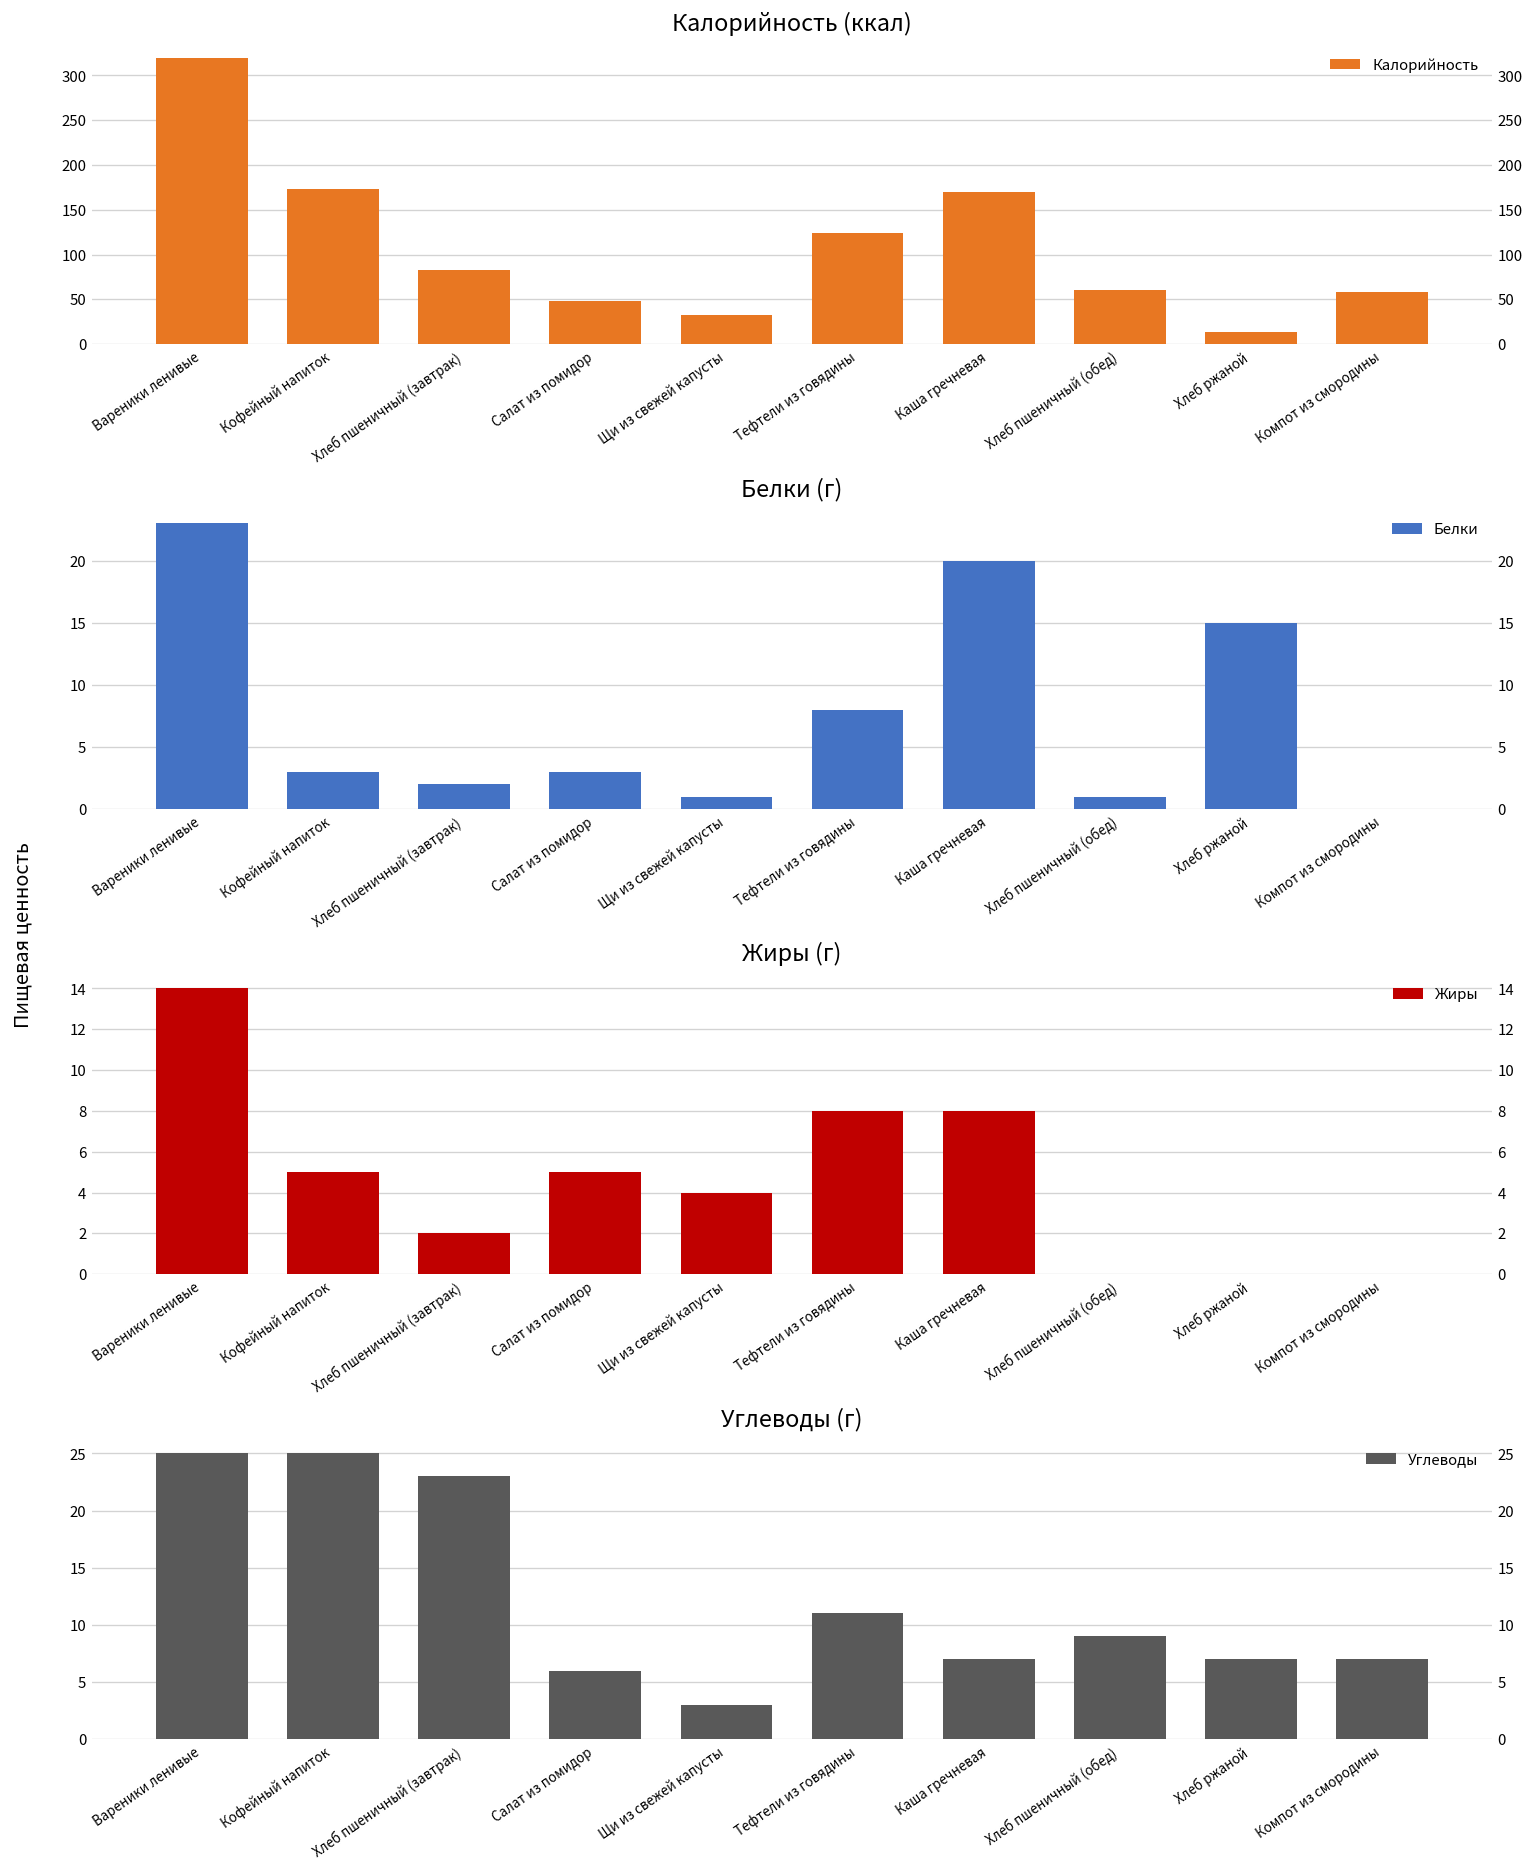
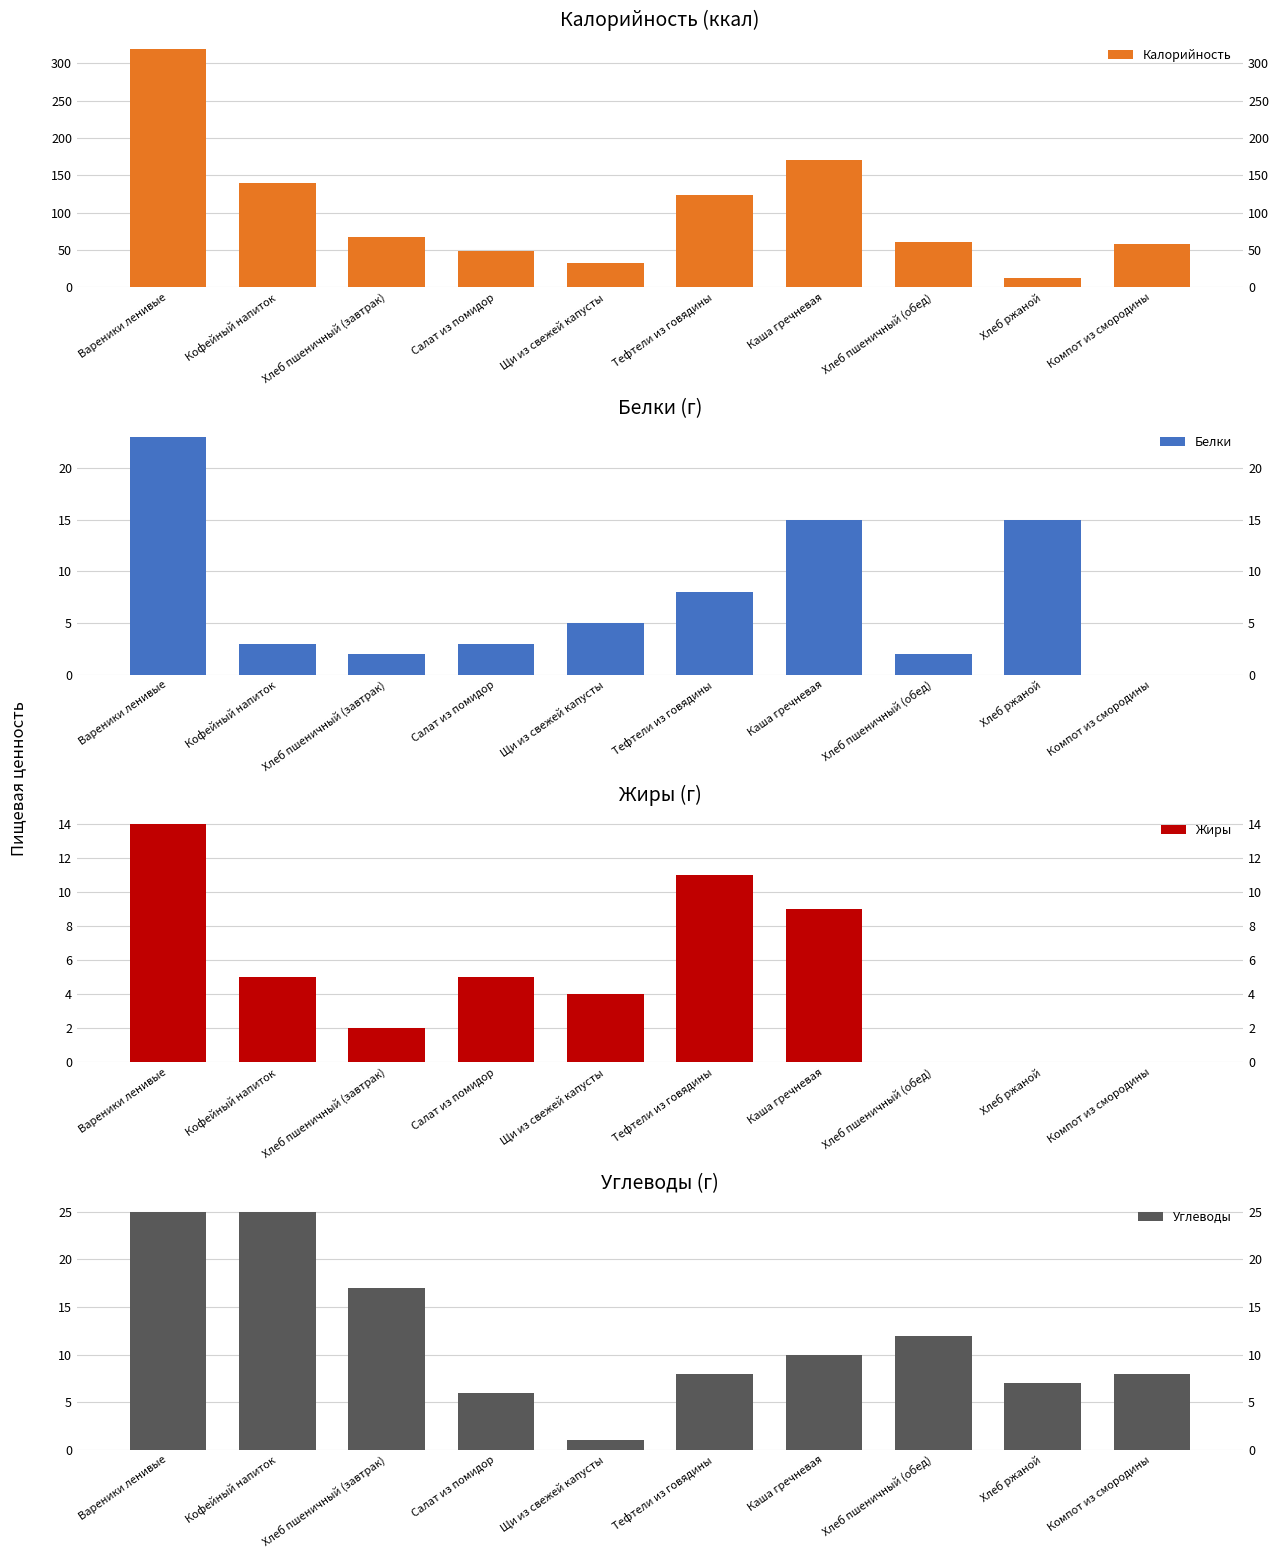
  {
    "Калорийность (ккал)": {
      "Вареники ленивые": 320,
-     "Кофейный напиток": 170,
-     "Хлеб пшеничный (завтрак)": 80,
+     "Кофейный напиток": 140,
+     "Хлеб пшеничный (завтрак)": 70,
      "Салат из помидор": 50,
      "Щи из свежей капусты": 30,
      "Тефтели из говядины": 120,
      "Каша гречневая": 170,
      "Хлеб пшеничный (обед)": 60,
      "Хлеб ржаной": 10,
      "Компот из смородины": 60
    },
    "Белки (г)": {
      "Вареники ленивые": 23,
      "Кофейный напиток": 3,
      "Хлеб пшеничный (завтрак)": 2,
      "Салат из помидор": 3,
-     "Щи из свежей капусты": 1,
+     "Щи из свежей капусты": 5,
      "Тефтели из говядины": 8,
-     "Каша гречневая": 20,
-     "Хлеб пшеничный (обед)": 1,
+     "Каша гречневая": 15,
+     "Хлеб пшеничный (обед)": 2,
      "Хлеб ржаной": 15,
      "Компот из смородины": 0
    },
    "Жиры (г)": {
      "Вареники ленивые": 14,
      "Кофейный напиток": 5,
      "Хлеб пшеничный (завтрак)": 2,
      "Салат из помидор": 5,
      "Щи из свежей капусты": 4,
-     "Тефтели из говядины": 8,
-     "Каша гречневая": 8,
+     "Тефтели из говядины": 11,
+     "Каша гречневая": 9,
      "Хлеб пшеничный (обед)": 0,
      "Хлеб ржаной": 0,
      "Компот из смородины": 0
    },
    "Углеводы (г)": {
      "Вареники ленивые": 25,
      "Кофейный напиток": 25,
-     "Хлеб пшеничный (завтрак)": 23,
+     "Хлеб пшеничный (завтрак)": 17,
      "Салат из помидор": 6,
-     "Щи из свежей капусты": 3,
-     "Тефтели из говядины": 11,
-     "Каша гречневая": 7,
-     "Хлеб пшеничный (обед)": 9,
+     "Щи из свежей капусты": 1,
+     "Тефтели из говядины": 8,
+     "Каша гречневая": 10,
+     "Хлеб пшеничный (обед)": 12,
      "Хлеб ржаной": 7,
-     "Компот из смородины": 7
+     "Компот из смородины": 8
    }
  }
